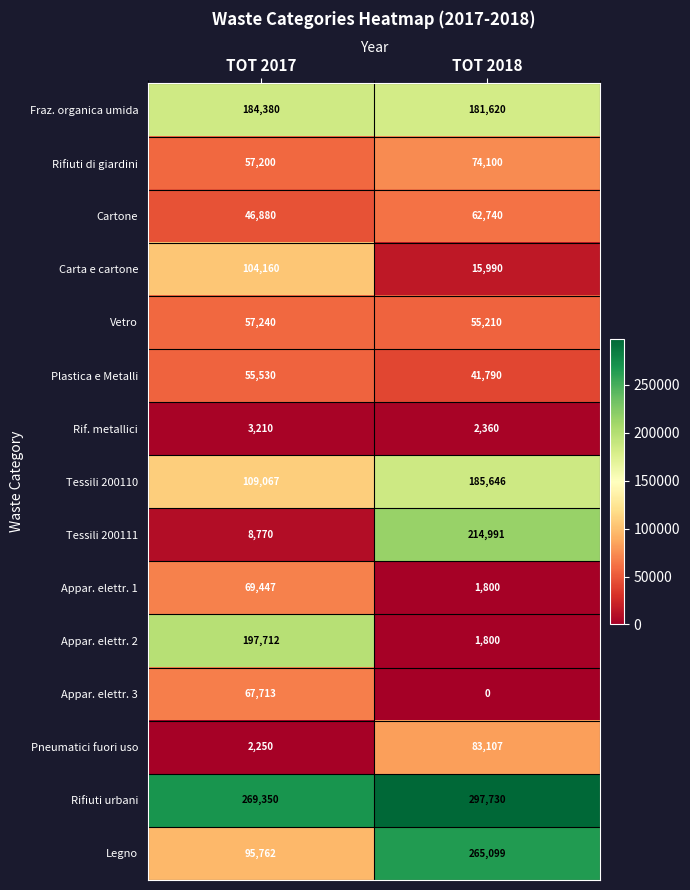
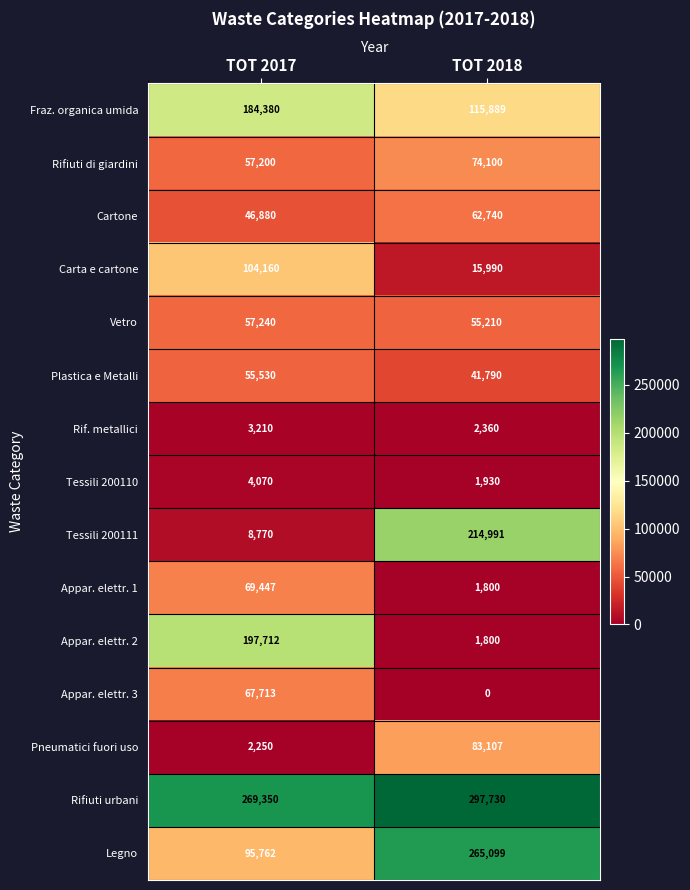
  {
    "Fraz. organica umida": {
      "TOT 2017": "184,380",
-     "TOT 2018": "181,620"
+     "TOT 2018": "115,889"
    },
    "Rifiuti di giardini": {
      "TOT 2017": "57,200",
      "TOT 2018": "74,100"
    },
    "Cartone": {
      "TOT 2017": "46,880",
      "TOT 2018": "62,740"
    },
    "Carta e cartone": {
      "TOT 2017": "104,160",
      "TOT 2018": "15,990"
    },
    "Vetro": {
      "TOT 2017": "57,240",
      "TOT 2018": "55,210"
    },
    "Plastica e Metalli": {
      "TOT 2017": "55,530",
      "TOT 2018": "41,790"
    },
    "Rif. metallici": {
      "TOT 2017": "3,210",
      "TOT 2018": "2,360"
    },
    "Tessili 200110": {
-     "TOT 2017": "109,067",
-     "TOT 2018": "185,646"
+     "TOT 2017": "4,070",
+     "TOT 2018": "1,930"
    },
    "Tessili 200111": {
      "TOT 2017": "8,770",
      "TOT 2018": "214,991"
    },
    "Appar. elettr. 1": {
      "TOT 2017": "69,447",
      "TOT 2018": "1,800"
    },
    "Appar. elettr. 2": {
      "TOT 2017": "197,712",
      "TOT 2018": "1,800"
    },
    "Appar. elettr. 3": {
      "TOT 2017": "67,713",
      "TOT 2018": "0"
    },
    "Pneumatici fuori uso": {
      "TOT 2017": "2,250",
      "TOT 2018": "83,107"
    },
    "Rifiuti urbani": {
      "TOT 2017": "269,350",
      "TOT 2018": "297,730"
    },
    "Legno": {
      "TOT 2017": "95,762",
      "TOT 2018": "265,099"
    }
  }
